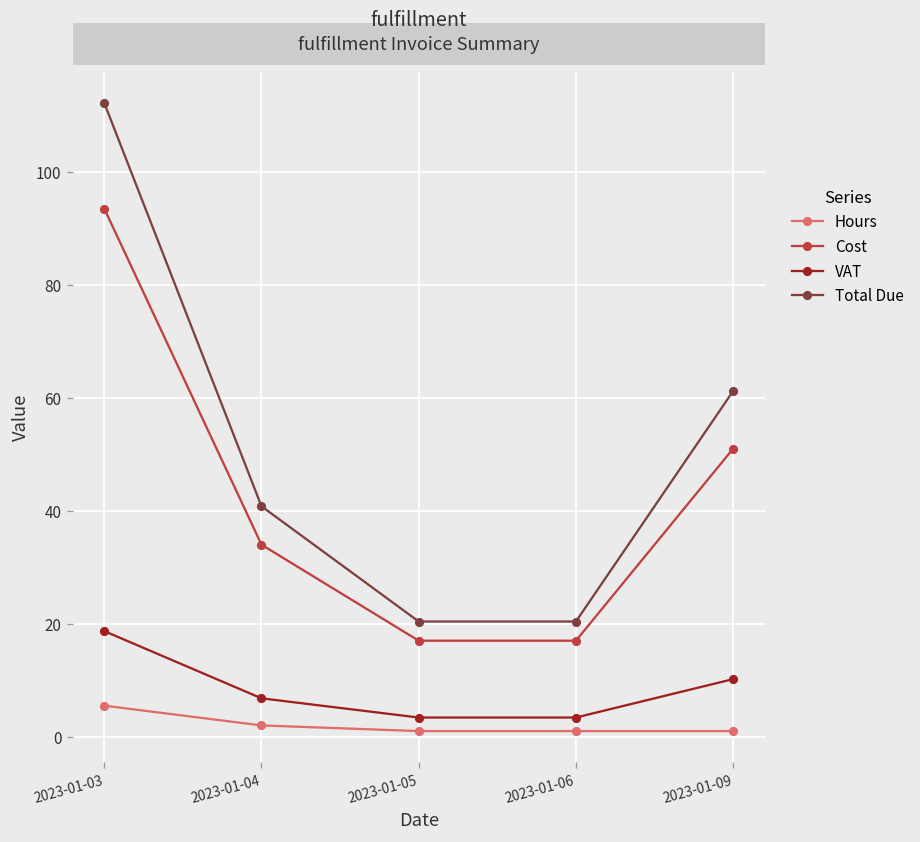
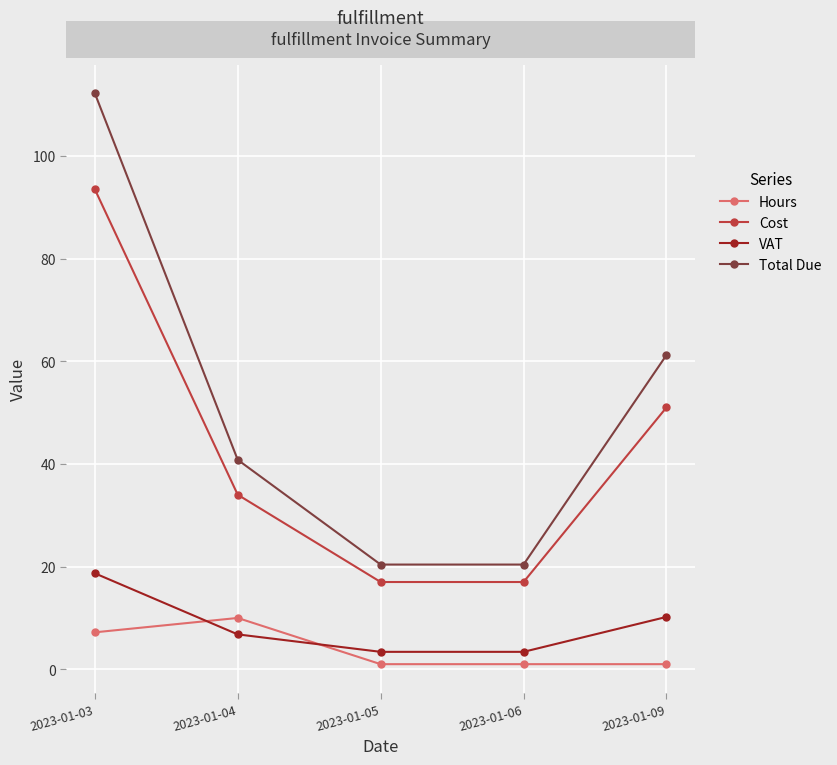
  {
    "Hours": {
-     "2023-01-03": 6,
-     "2023-01-04": 2,
+     "2023-01-03": 7,
+     "2023-01-04": 10,
      "2023-01-05": 1,
      "2023-01-06": 1,
      "2023-01-09": 1
    }
  }
